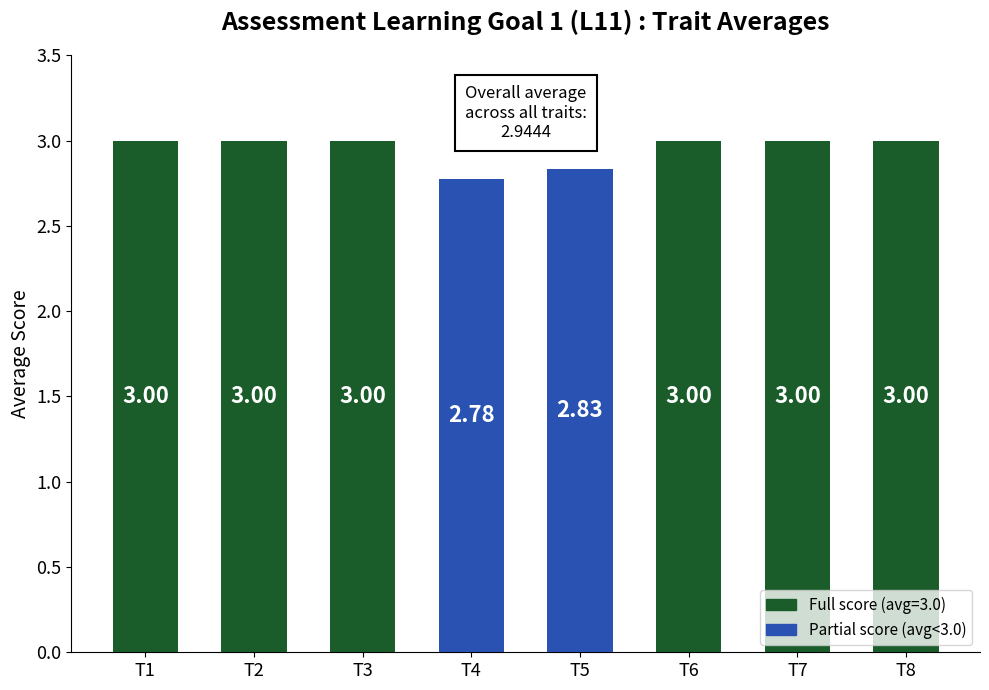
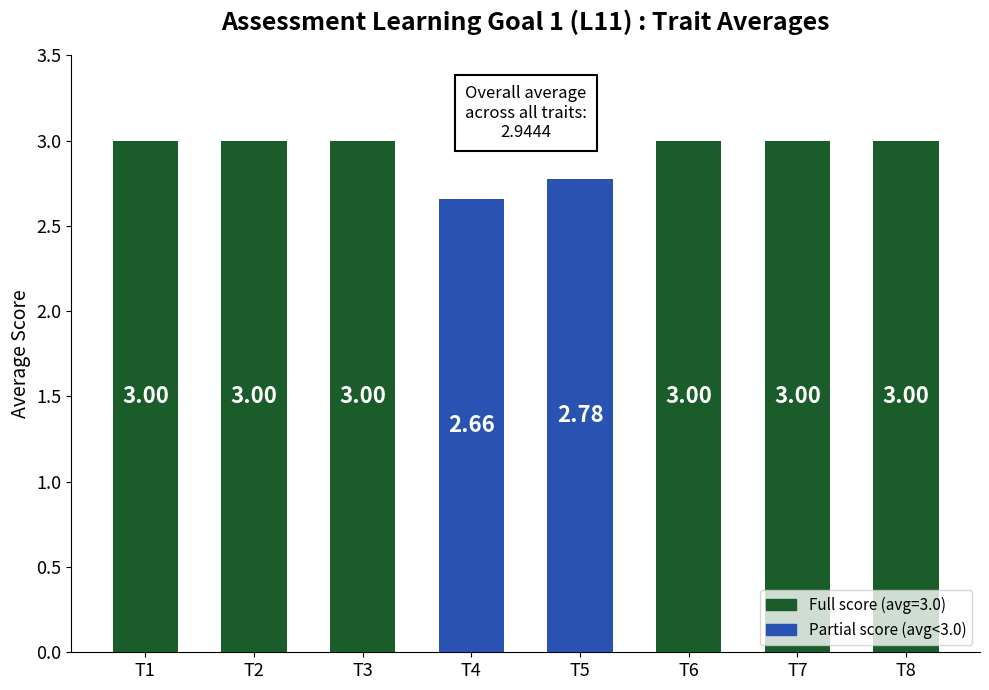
  {
    "T1": 3.00,
    "T2": 3.00,
    "T3": 3.00,
-   "T4": 2.78,
-   "T5": 2.83,
+   "T4": 2.66,
+   "T5": 2.78,
    "T6": 3.00,
    "T7": 3.00,
    "T8": 3.00
  }
